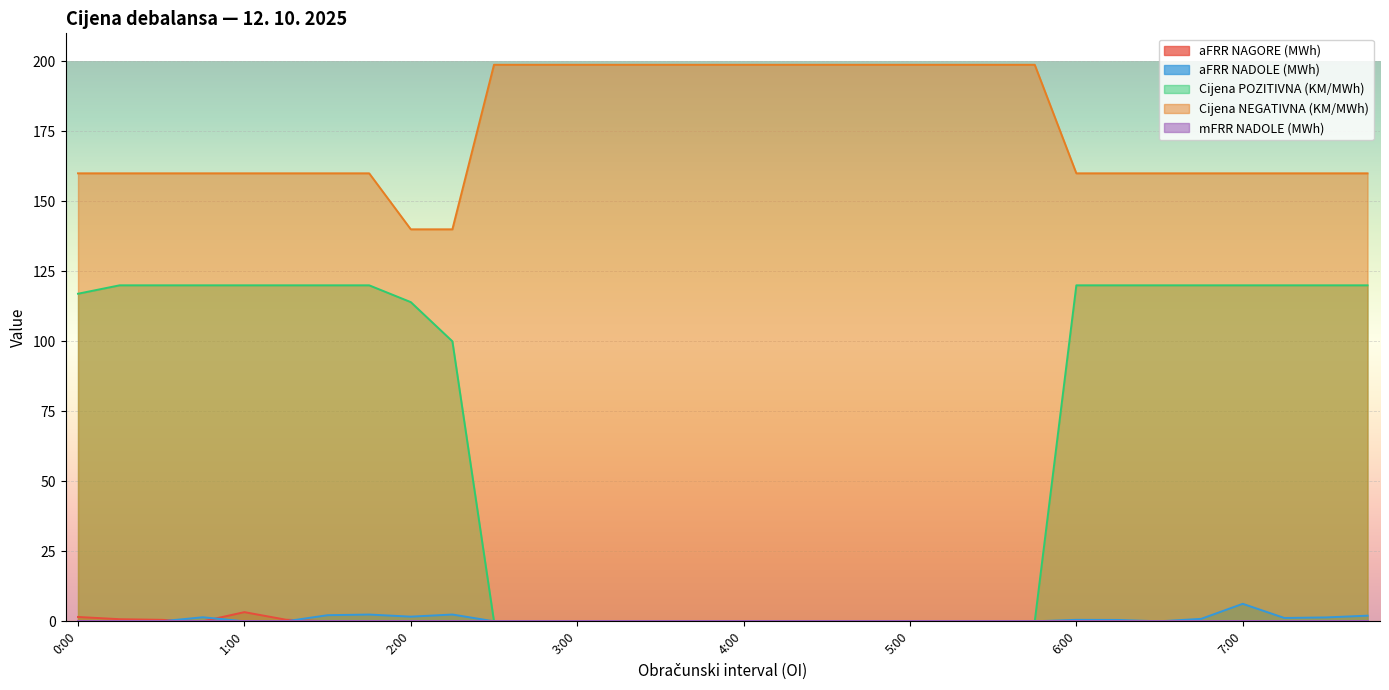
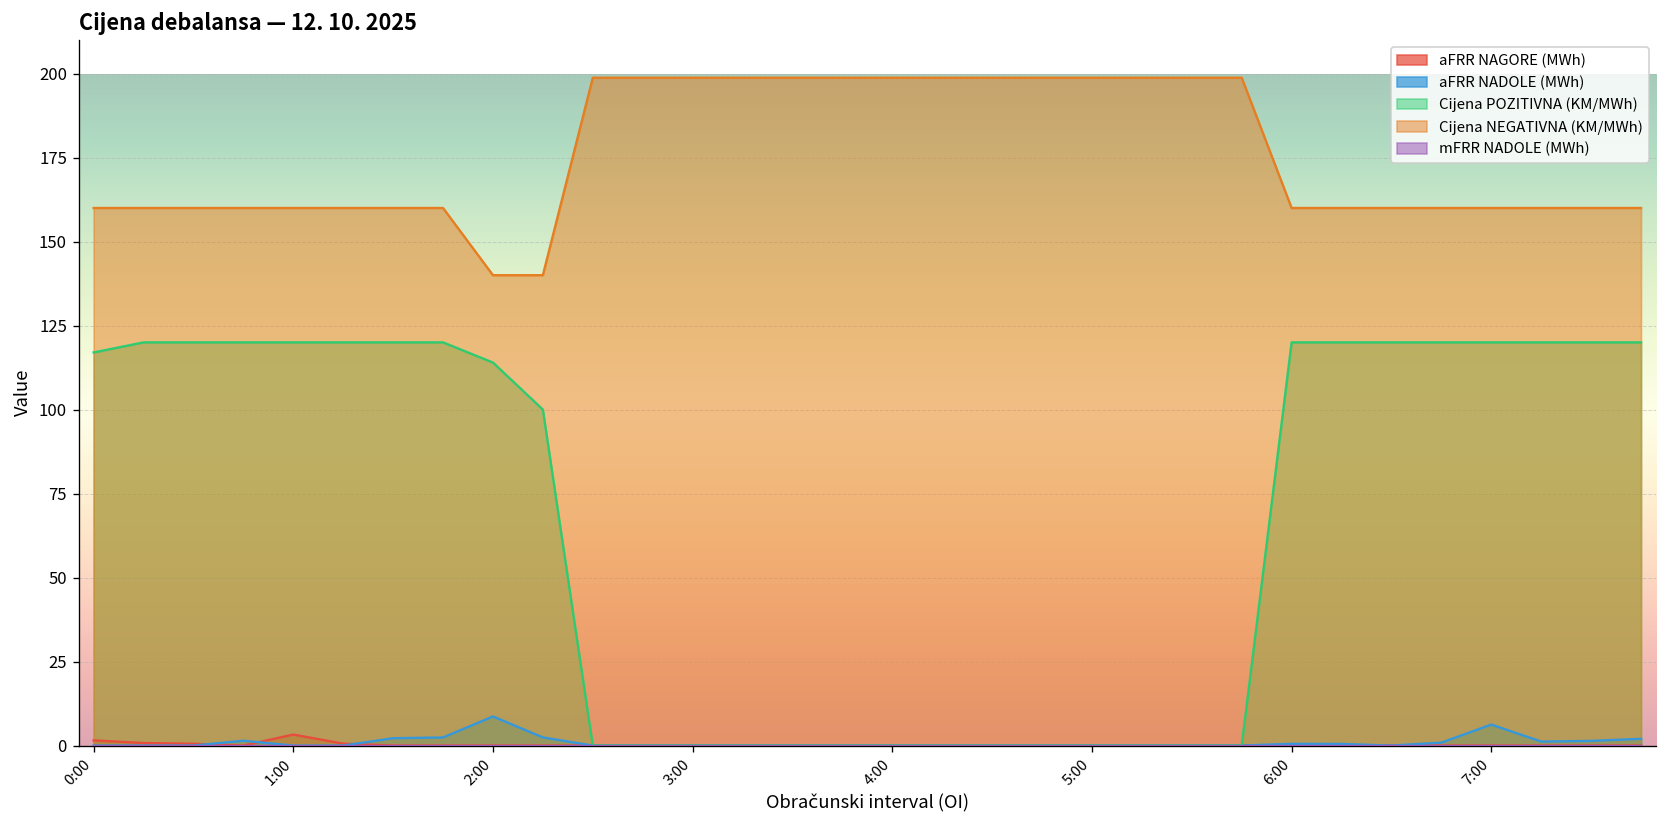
  {
    "aFRR NADOLE (MWh)": {
-     "2:00": 2,
+     "2:00": 9,
      "7:00": 6
    },
    "Cijena POZITIVNA (KM/MWh)": {
      "0:00": 117,
      "1:00": 120,
      "2:00": 114,
      "6:00": 120,
      "7:00": 120
    }
  }
